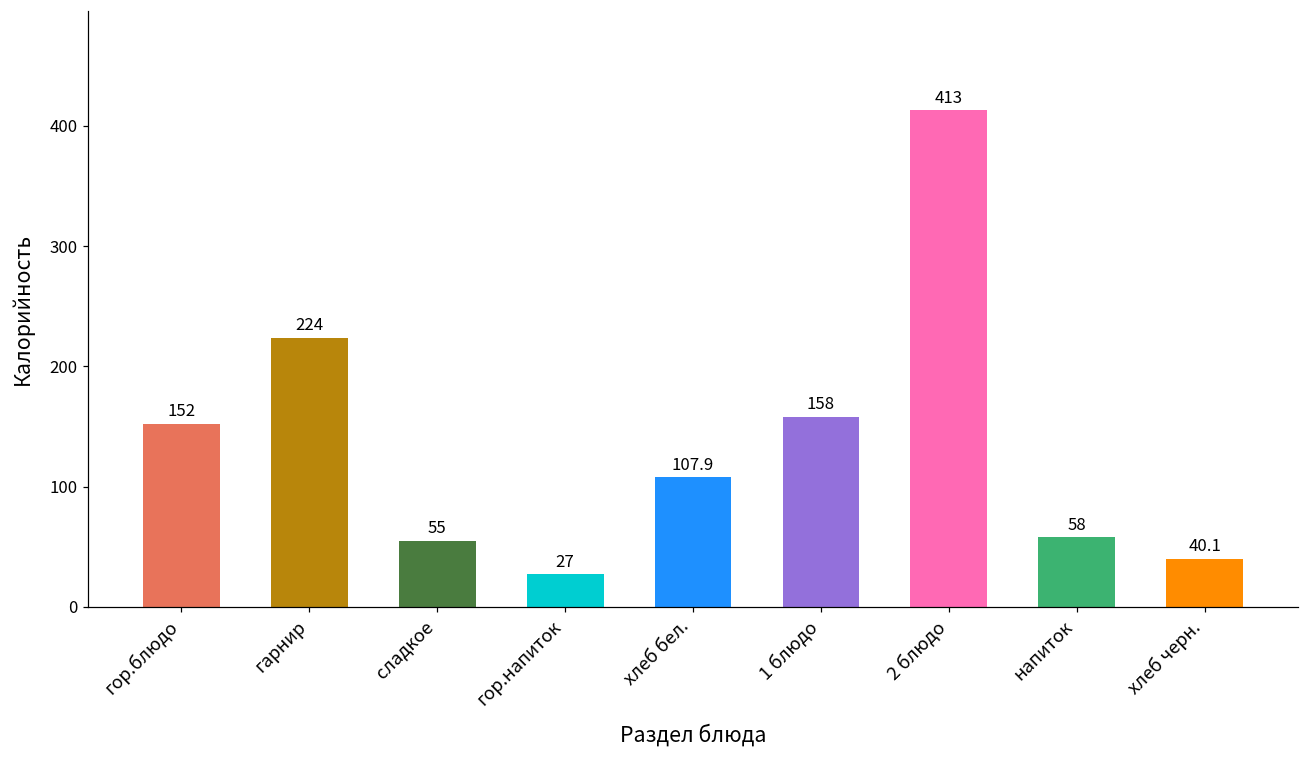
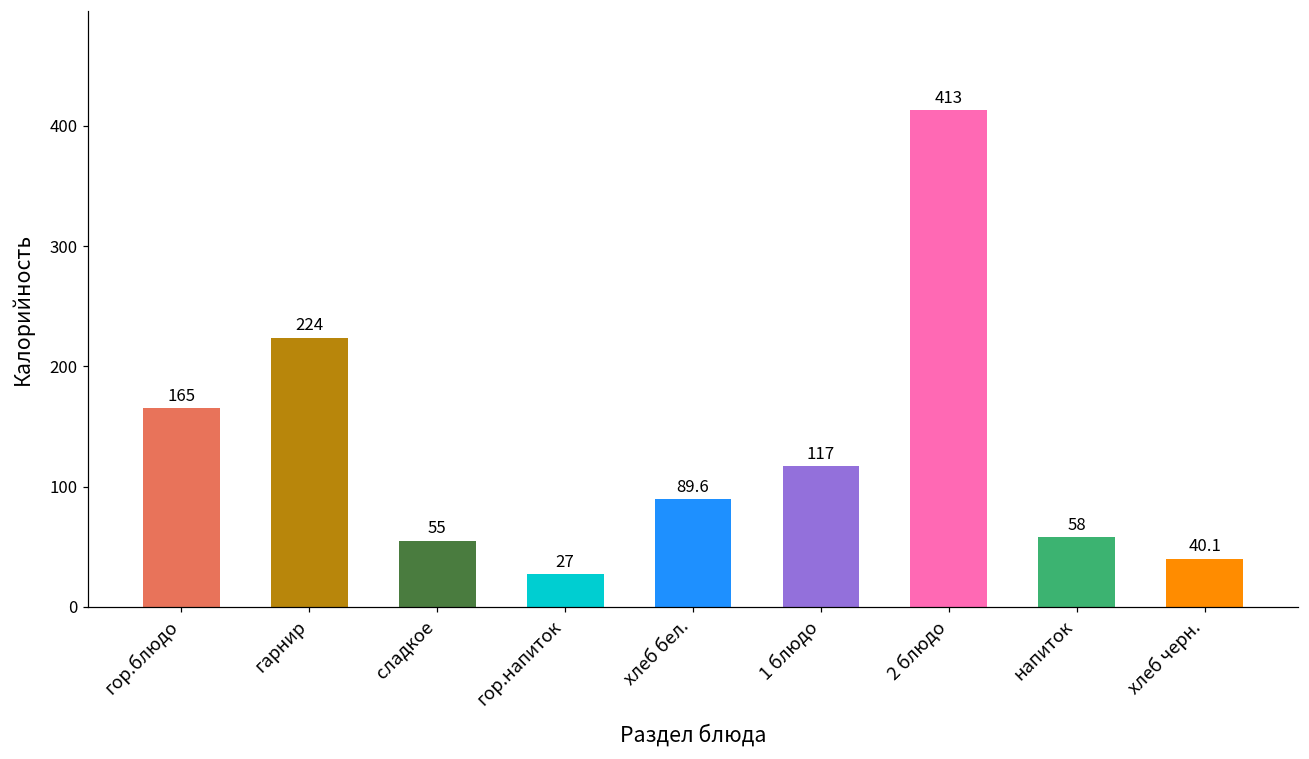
  {
-   "гор.блюдо": 152,
+   "гор.блюдо": 165,
    "гарнир": 224,
    "сладкое": 55,
    "гор.напиток": 27,
-   "хлеб бел.": 107.9,
-   "1 блюдо": 158,
+   "хлеб бел.": 89.6,
+   "1 блюдо": 117,
    "2 блюдо": 413,
    "напиток": 58,
    "хлеб черн.": 40.1
  }
